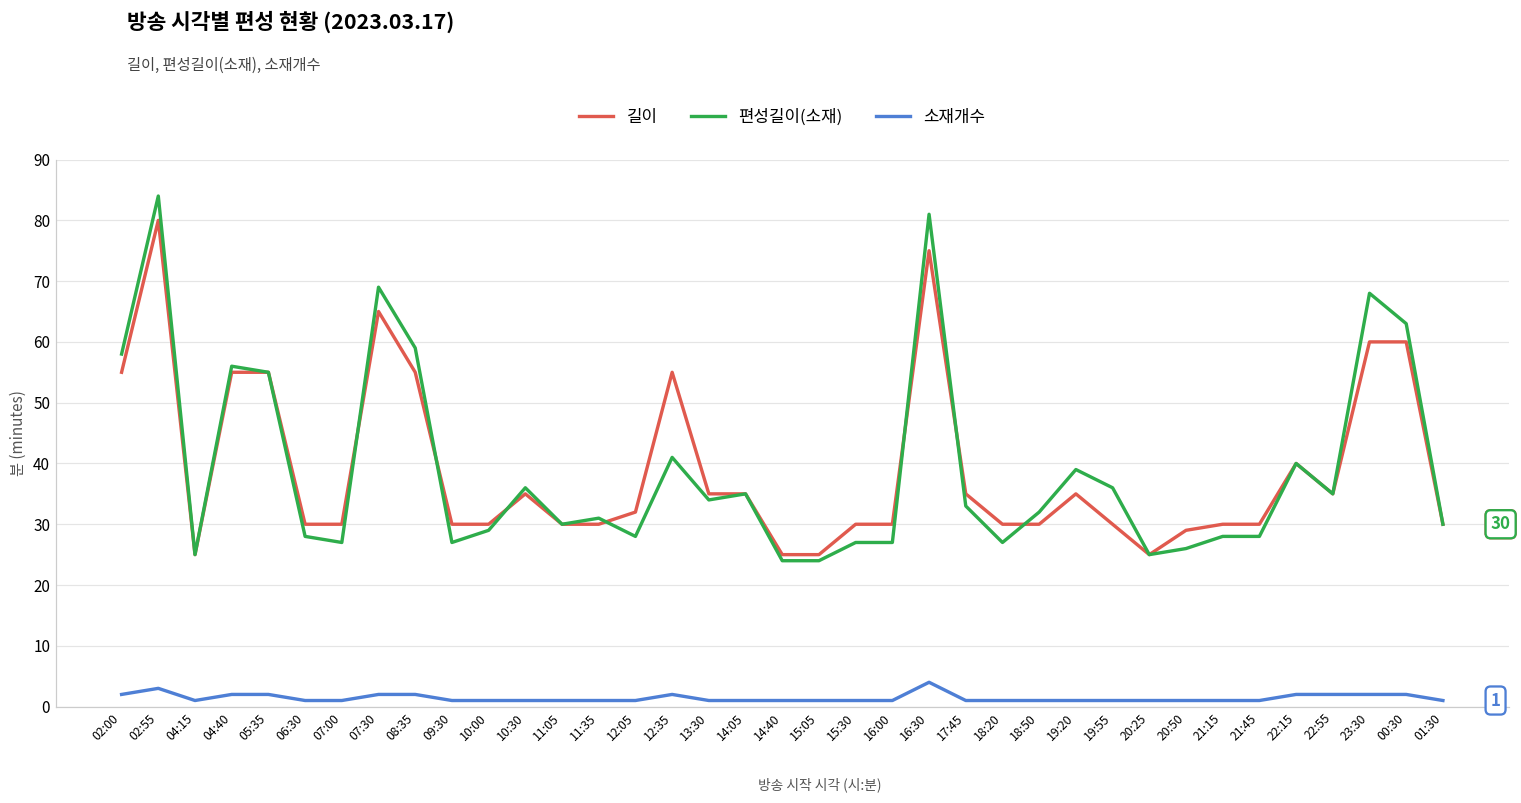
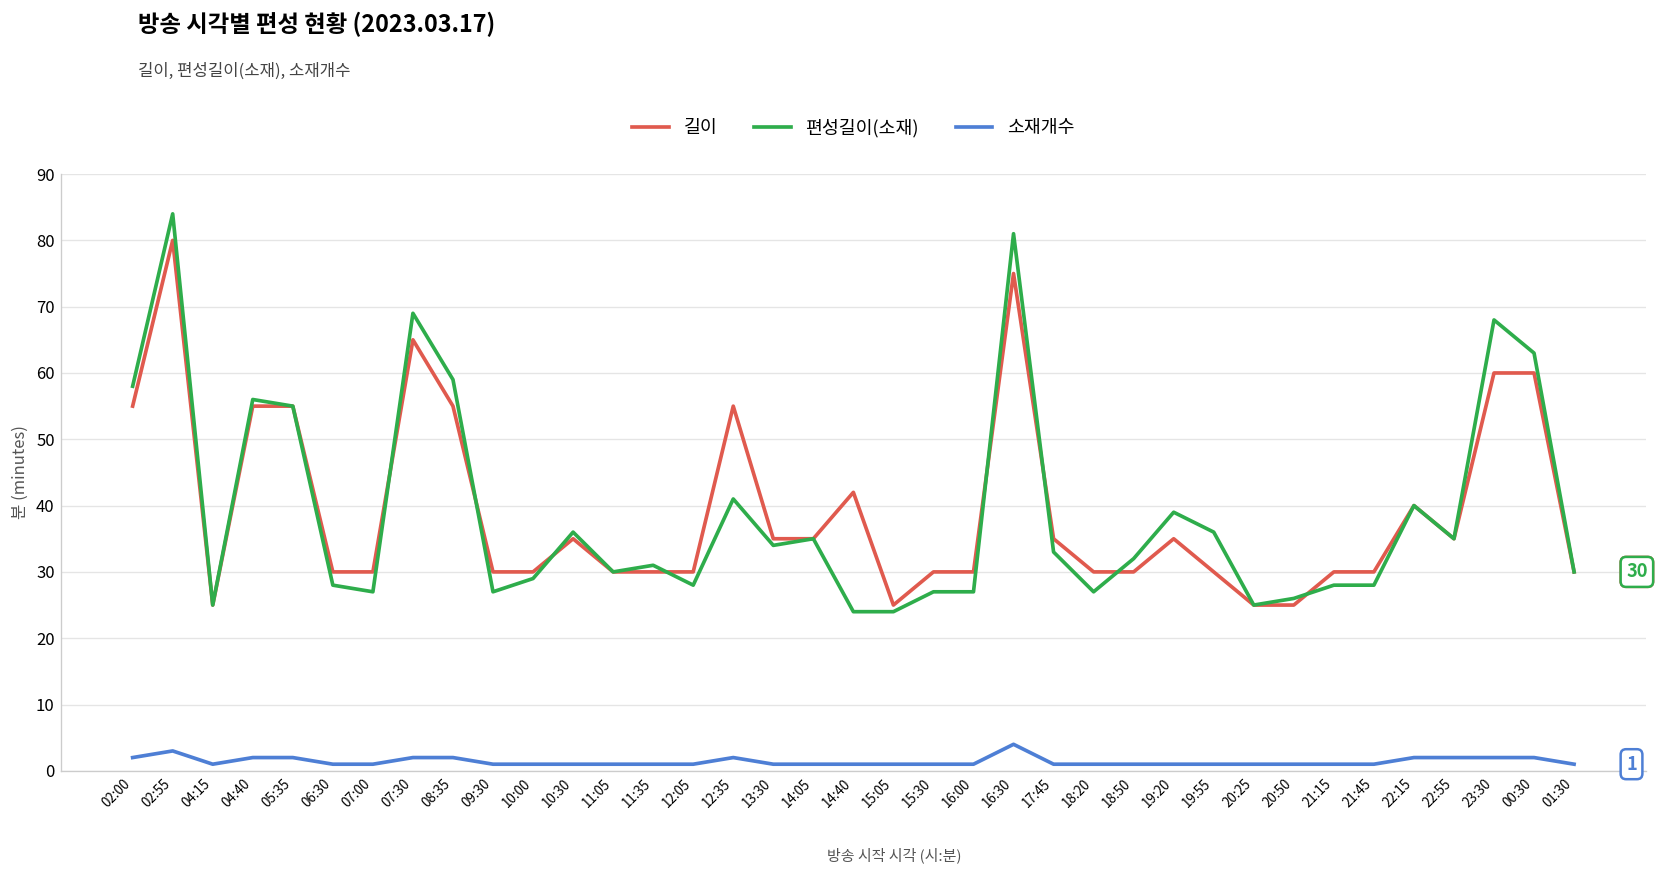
  {
    "길이": {
      "02:00": 55,
      "02:55": 80,
      "04:40": 55,
      "06:30": 30,
      "07:00": 30,
      "07:30": 65,
      "08:35": 55,
      "09:30": 30,
      "10:00": 30,
      "10:30": 35,
      "11:35": 30,
-     "12:05": 32,
+     "12:05": 30,
      "12:35": 55,
      "13:30": 35,
-     "14:40": 25,
+     "14:40": 42,
      "15:05": 25,
      "15:30": 30,
      "16:00": 30,
      "16:30": 75,
      "17:45": 35,
      "18:20": 30,
      "18:50": 30,
      "19:20": 35,
      "19:55": 30,
-     "20:50": 29,
+     "20:50": 25,
      "21:15": 30,
      "21:45": 30,
      "23:30": 60,
      "00:30": 60
    },
    "편성길이(소재)": {
      "02:00": 58,
      "02:55": 84,
      "04:40": 56,
      "06:30": 28,
      "07:00": 27,
      "07:30": 69,
      "08:35": 59,
      "09:30": 27,
      "10:00": 29,
      "10:30": 36,
      "11:35": 31,
      "12:05": 28,
      "12:35": 41,
      "13:30": 34,
      "14:40": 24,
      "15:05": 24,
      "15:30": 27,
      "16:00": 27,
      "16:30": 81,
      "17:45": 33,
      "18:20": 27,
      "18:50": 32,
      "19:20": 39,
      "19:55": 36,
      "20:50": 26,
      "21:15": 28,
      "21:45": 28,
      "23:30": 68,
      "00:30": 63
    },
    "소재개수": {
      "02:00": 2,
      "02:55": 3,
      "04:15": 1,
      "04:40": 2,
      "05:35": 2,
      "06:30": 1,
      "07:00": 1,
      "07:30": 2,
      "08:35": 2,
      "09:30": 1,
      "10:00": 1,
      "10:30": 1,
      "11:05": 1,
      "11:35": 1,
      "12:05": 1,
      "12:35": 2,
      "13:30": 1,
      "14:05": 1,
      "14:40": 1,
      "15:05": 1,
      "15:30": 1,
      "16:00": 1,
      "16:30": 4,
      "17:45": 1,
      "18:20": 1,
      "18:50": 1,
      "19:20": 1,
      "19:55": 1,
      "20:25": 1,
      "20:50": 1,
      "21:15": 1,
      "21:45": 1,
      "22:15": 2,
      "22:55": 2,
      "23:30": 2,
      "00:30": 2,
      "01:30": 1
    }
  }
